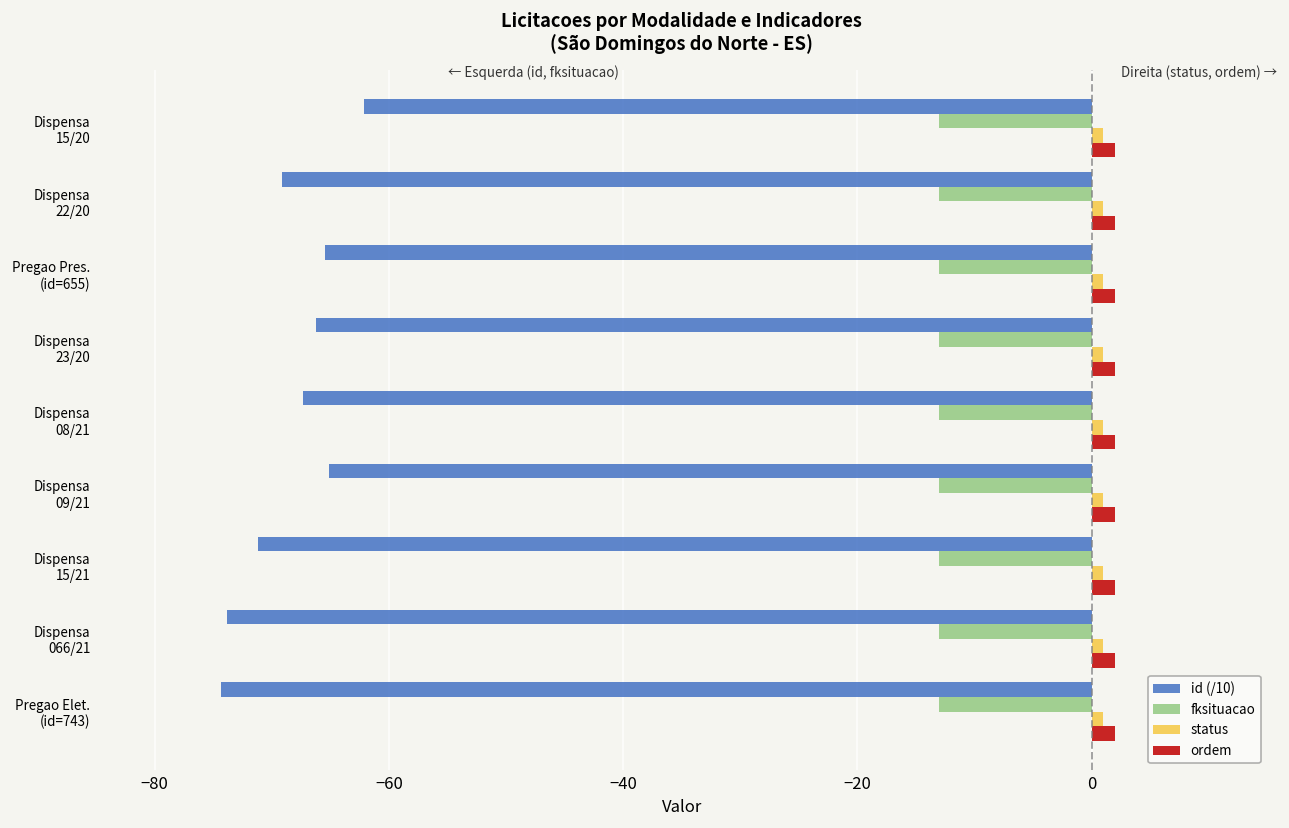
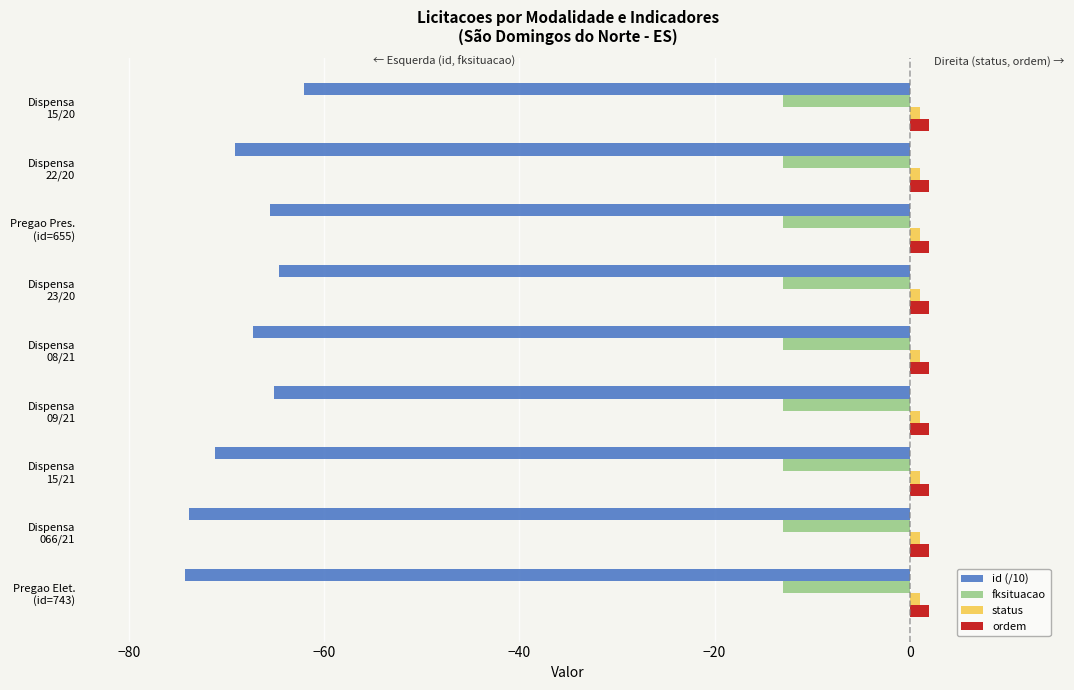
  {
    "id (/10)": {
      "Dispensa 15/20": -62,
      "Dispensa 22/20": -69,
      "Pregao Pres. (id=655)": -66,
-     "Dispensa 23/20": -66,
+     "Dispensa 23/20": -65,
      "Dispensa 08/21": -67,
      "Dispensa 09/21": -65,
      "Dispensa 15/21": -71,
      "Dispensa 066/21": -74,
      "Pregao Elet. (id=743)": -74
    },
    "fksituacao": {
      "Dispensa 15/20": -13,
      "Dispensa 22/20": -13,
      "Pregao Pres. (id=655)": -13,
      "Dispensa 23/20": -13,
      "Dispensa 08/21": -13,
      "Dispensa 09/21": -13,
      "Dispensa 15/21": -13,
      "Dispensa 066/21": -13,
      "Pregao Elet. (id=743)": -13
    },
    "status": {
      "Dispensa 15/20": 1,
      "Dispensa 22/20": 1,
      "Pregao Pres. (id=655)": 1,
      "Dispensa 23/20": 1,
      "Dispensa 08/21": 1,
      "Dispensa 09/21": 1,
      "Dispensa 15/21": 1,
      "Dispensa 066/21": 1,
      "Pregao Elet. (id=743)": 1
    },
    "ordem": {
      "Dispensa 15/20": 2,
      "Dispensa 22/20": 2,
      "Pregao Pres. (id=655)": 2,
      "Dispensa 23/20": 2,
      "Dispensa 08/21": 2,
      "Dispensa 09/21": 2,
      "Dispensa 15/21": 2,
      "Dispensa 066/21": 2,
      "Pregao Elet. (id=743)": 2
    }
  }
